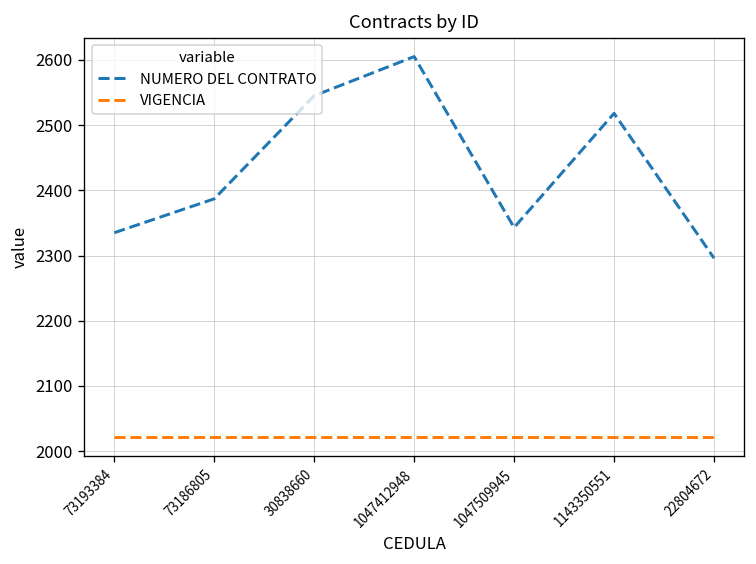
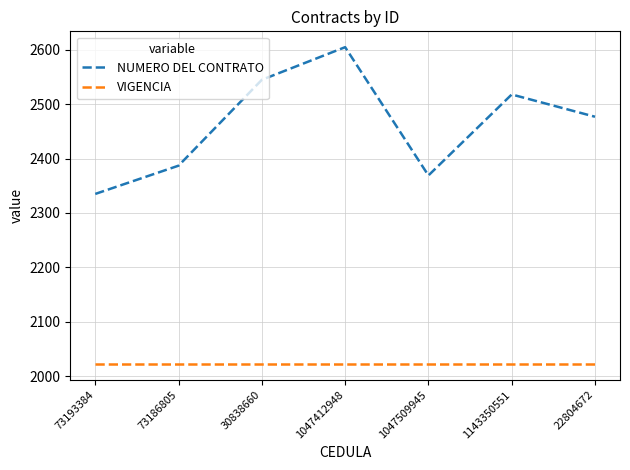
  {
    "NUMERO DEL CONTRATO": {
      "73193384": 2340,
      "73186805": 2390,
      "1047412948": 2610,
-     "1047509945": 2340,
+     "1047509945": 2370,
      "1143350551": 2520,
-     "22804672": 2300
+     "22804672": 2480
    },
    "VIGENCIA": {
      "73193384": 2020,
      "73186805": 2020,
      "30838660": 2020,
      "1047412948": 2020,
      "1047509945": 2020,
      "1143350551": 2020,
      "22804672": 2020
    }
  }
